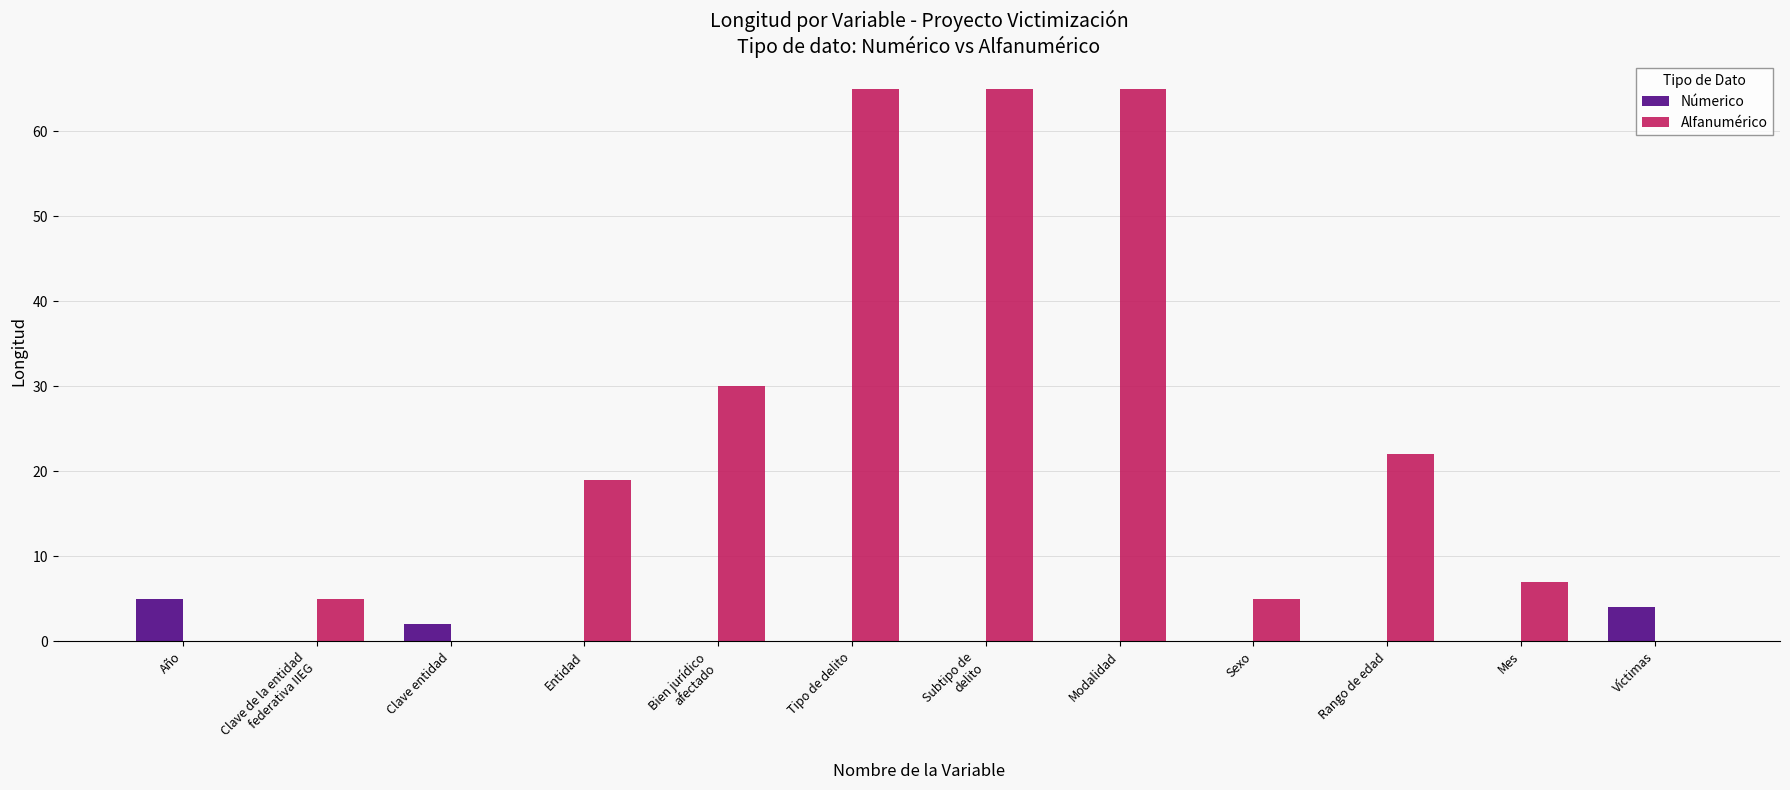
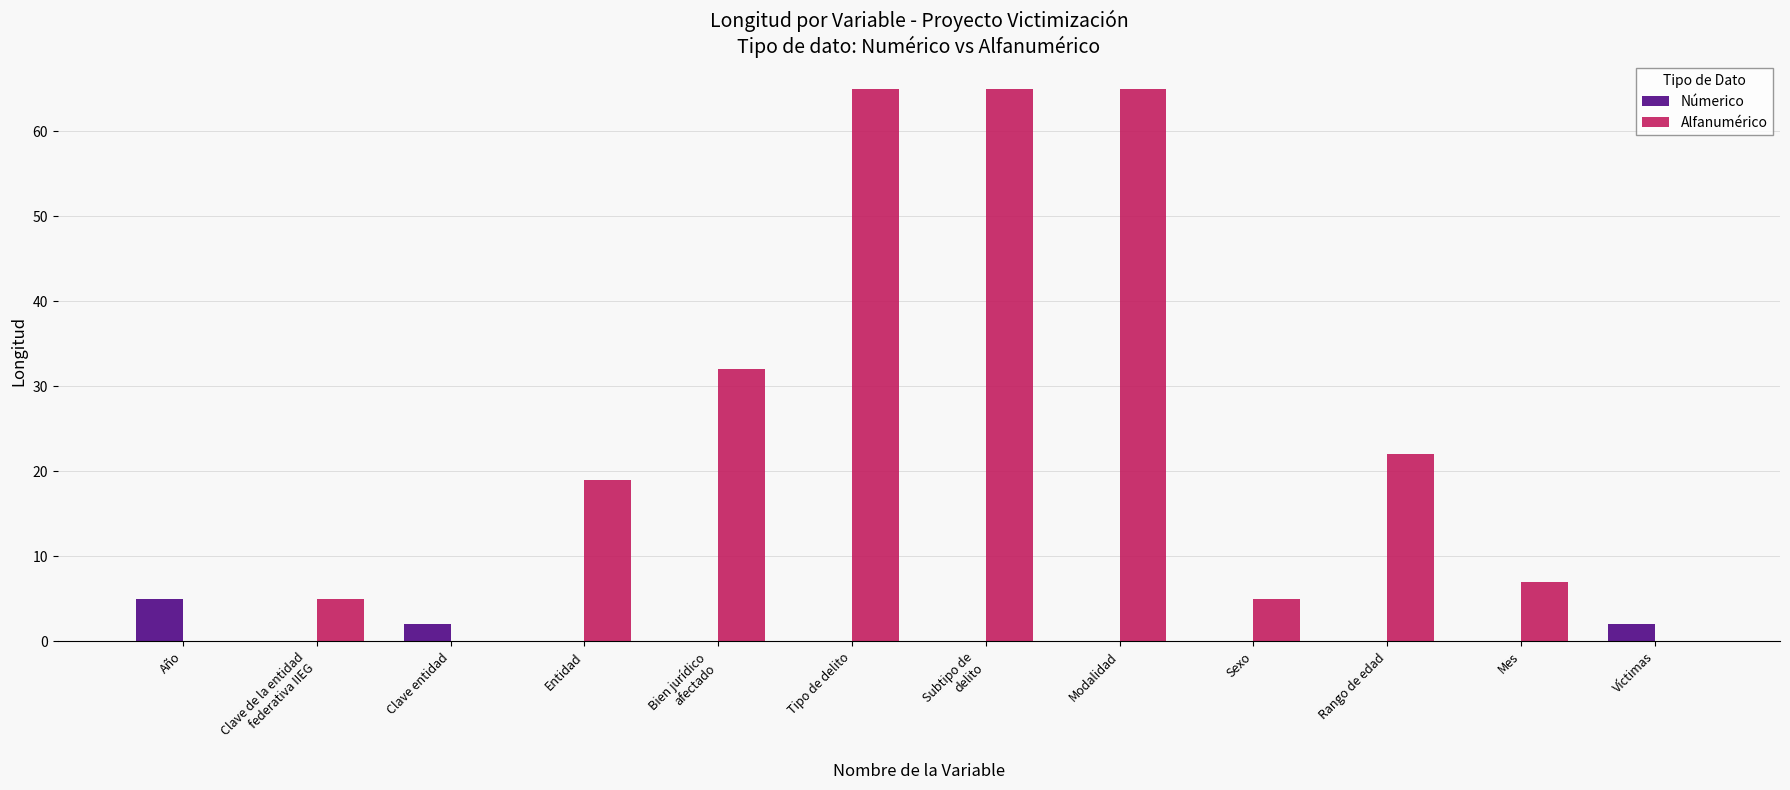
  {
    "Númerico": {
      "Año": 5,
      "Clave de la entidad federativa IIEG": 0,
      "Clave entidad": 2,
      "Entidad": 0,
      "Bien jurídico afectado": 0,
      "Tipo de delito": 0,
      "Subtipo de delito": 0,
      "Modalidad": 0,
      "Sexo": 0,
      "Rango de edad": 0,
      "Mes": 0,
-     "Víctimas": 4
+     "Víctimas": 2
    },
    "Alfanumérico": {
      "Año": 0,
      "Clave de la entidad federativa IIEG": 5,
      "Clave entidad": 0,
      "Entidad": 19,
-     "Bien jurídico afectado": 30,
+     "Bien jurídico afectado": 32,
      "Tipo de delito": 65,
      "Subtipo de delito": 65,
      "Modalidad": 65,
      "Sexo": 5,
      "Rango de edad": 22,
      "Mes": 7,
      "Víctimas": 0
    }
  }
